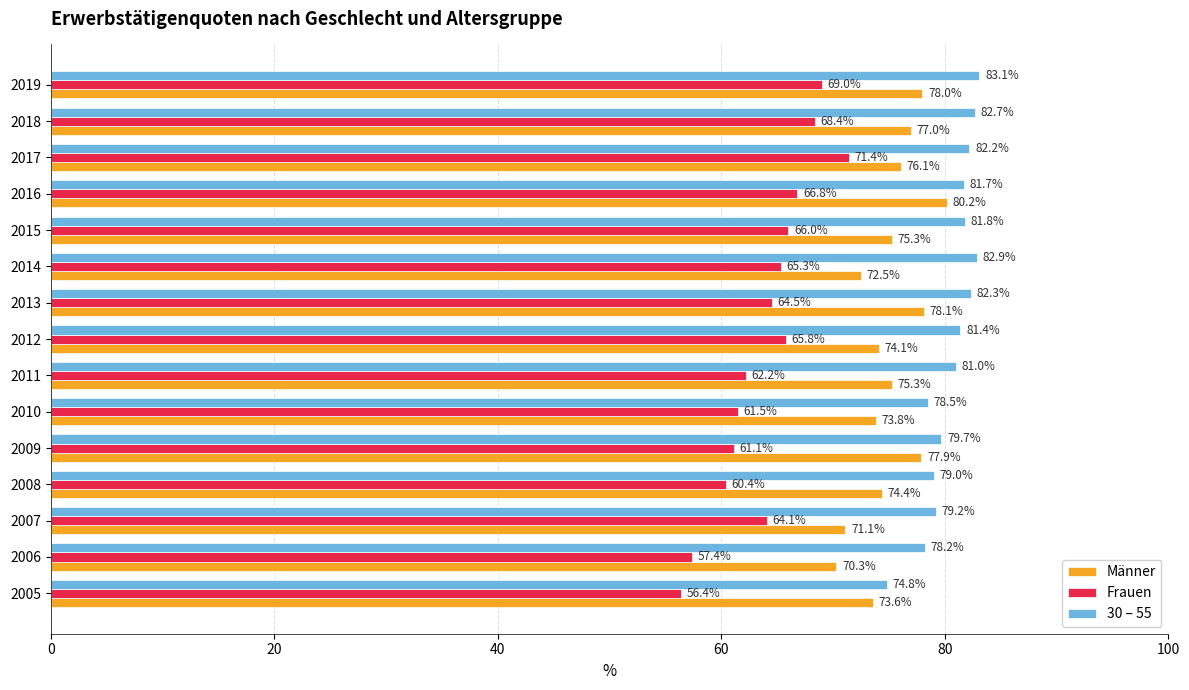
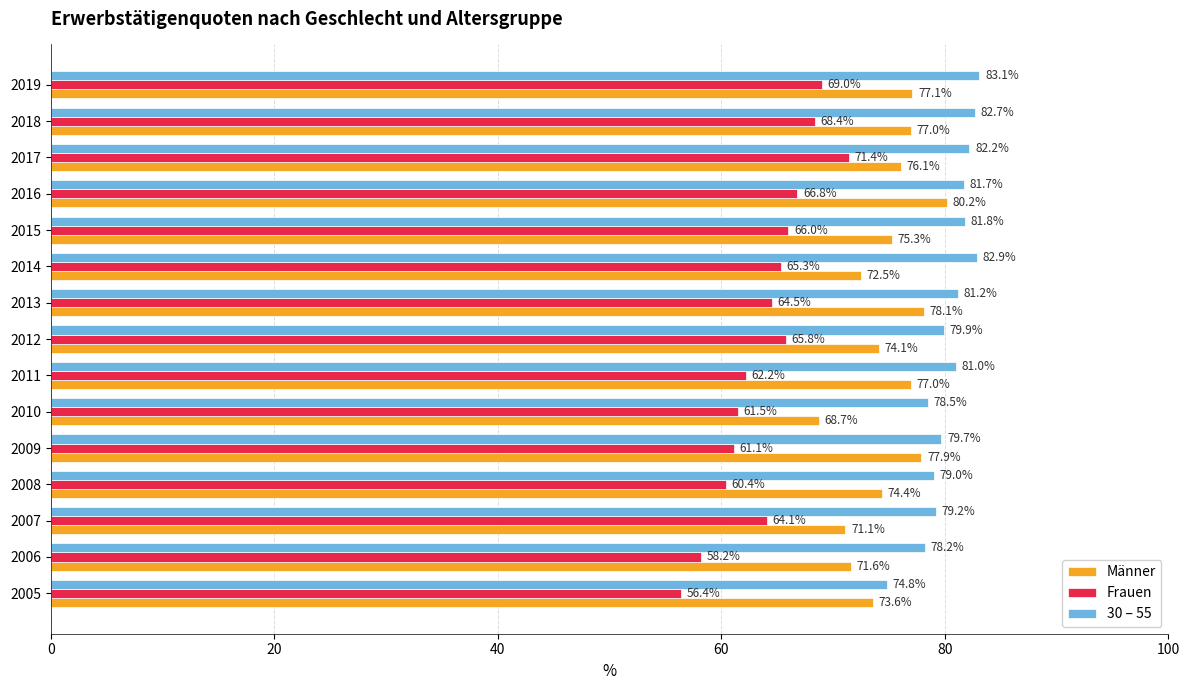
  {
    "Männer": {
-     "2019": "78.0%",
+     "2019": "77.1%",
      "2018": "77.0%",
      "2017": "76.1%",
      "2016": "80.2%",
      "2015": "75.3%",
      "2014": "72.5%",
      "2013": "78.1%",
      "2012": "74.1%",
-     "2011": "75.3%",
-     "2010": "73.8%",
+     "2011": "77.0%",
+     "2010": "68.7%",
      "2009": "77.9%",
      "2008": "74.4%",
      "2007": "71.1%",
-     "2006": "70.3%",
+     "2006": "71.6%",
      "2005": "73.6%"
    },
    "Frauen": {
      "2019": "69.0%",
      "2018": "68.4%",
      "2017": "71.4%",
      "2016": "66.8%",
      "2015": "66.0%",
      "2014": "65.3%",
      "2013": "64.5%",
      "2012": "65.8%",
      "2011": "62.2%",
      "2010": "61.5%",
      "2009": "61.1%",
      "2008": "60.4%",
      "2007": "64.1%",
-     "2006": "57.4%",
+     "2006": "58.2%",
      "2005": "56.4%"
    },
    "30 – 55": {
      "2019": "83.1%",
      "2018": "82.7%",
      "2017": "82.2%",
      "2016": "81.7%",
      "2015": "81.8%",
      "2014": "82.9%",
-     "2013": "82.3%",
-     "2012": "81.4%",
+     "2013": "81.2%",
+     "2012": "79.9%",
      "2011": "81.0%",
      "2010": "78.5%",
      "2009": "79.7%",
      "2008": "79.0%",
      "2007": "79.2%",
      "2006": "78.2%",
      "2005": "74.8%"
    }
  }
